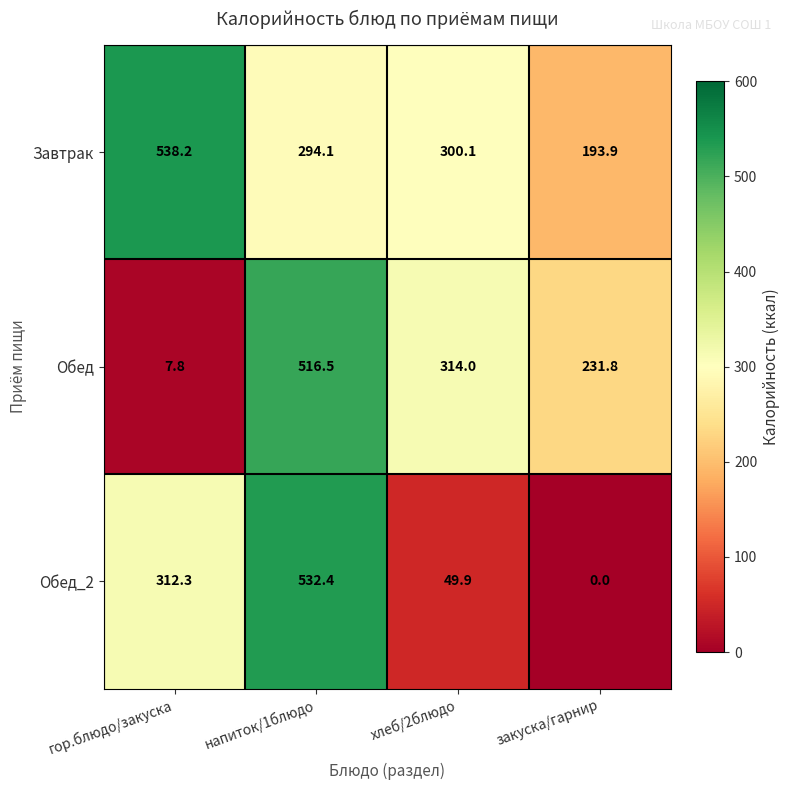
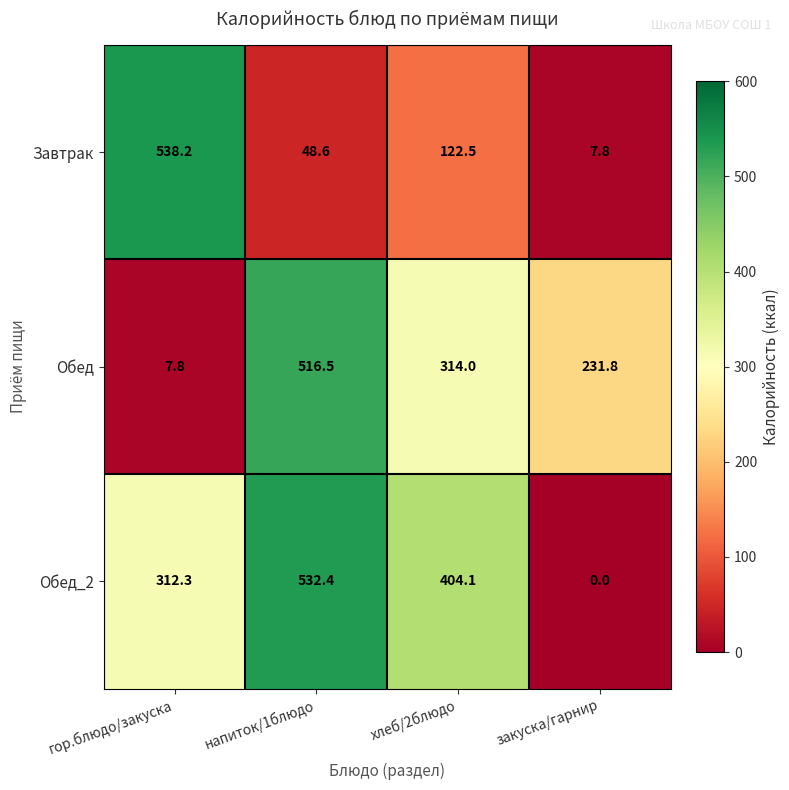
  {
    "Завтрак": {
      "гор.блюдо/закуска": 538.2,
-     "напиток/1блюдо": 294.1,
-     "хлеб/2блюдо": 300.1,
-     "закуска/гарнир": 193.9
+     "напиток/1блюдо": 48.6,
+     "хлеб/2блюдо": 122.5,
+     "закуска/гарнир": 7.8
    },
    "Обед": {
      "гор.блюдо/закуска": 7.8,
      "напиток/1блюдо": 516.5,
      "хлеб/2блюдо": 314.0,
      "закуска/гарнир": 231.8
    },
    "Обед_2": {
      "гор.блюдо/закуска": 312.3,
      "напиток/1блюдо": 532.4,
-     "хлеб/2блюдо": 49.9,
+     "хлеб/2блюдо": 404.1,
      "закуска/гарнир": 0.0
    }
  }
